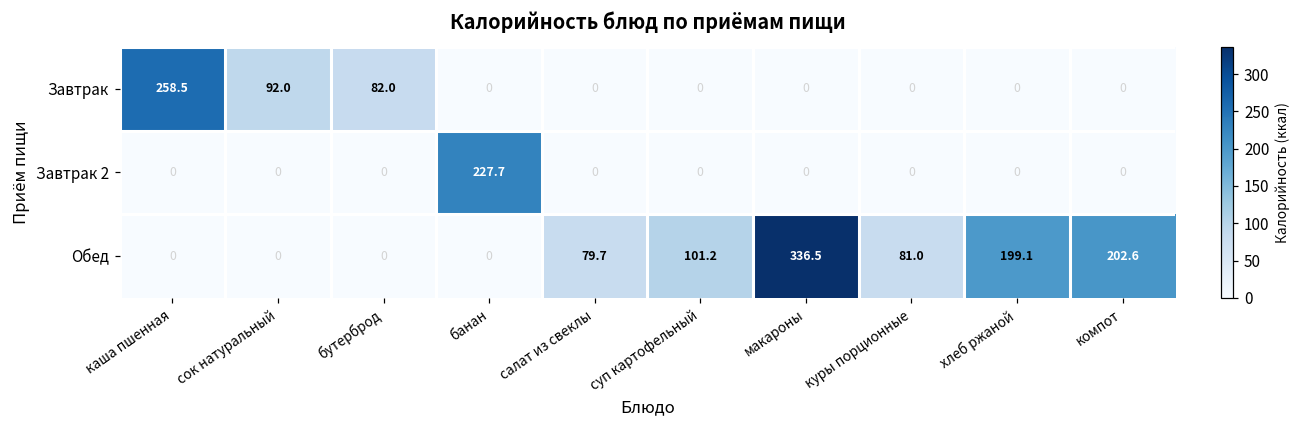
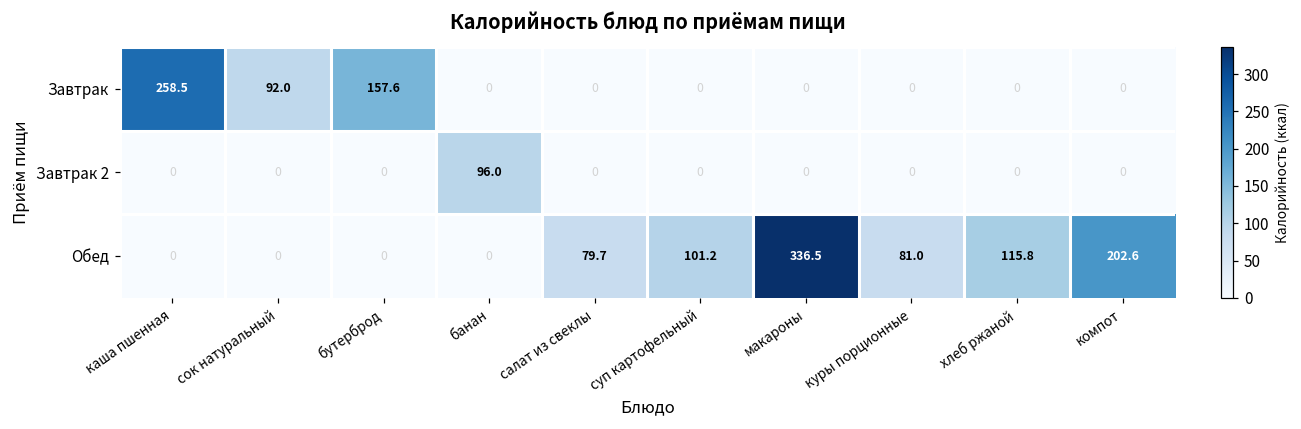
  {
    "Завтрак": {
      "каша пшенная": 258.5,
      "сок натуральный": 92.0,
-     "бутерброд": 82.0
+     "бутерброд": 157.6
    },
    "Завтрак 2": {
-     "банан": 227.7
+     "банан": 96.0
    },
    "Обед": {
      "салат из свеклы": 79.7,
      "суп картофельный": 101.2,
      "макароны": 336.5,
      "куры порционные": 81.0,
-     "хлеб ржаной": 199.1,
+     "хлеб ржаной": 115.8,
      "компот": 202.6
    }
  }
